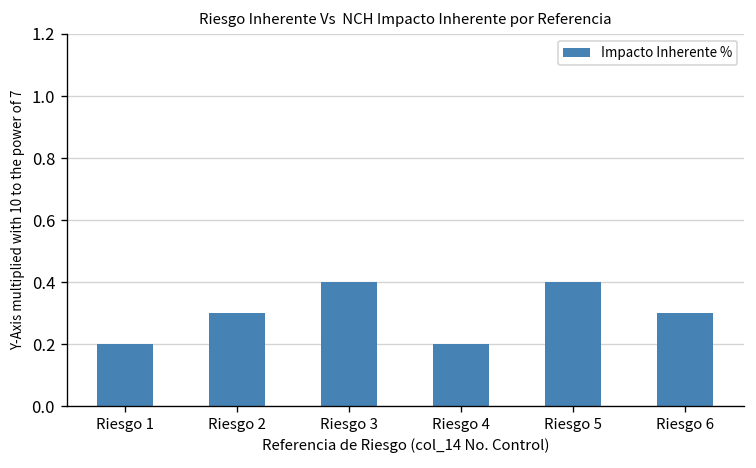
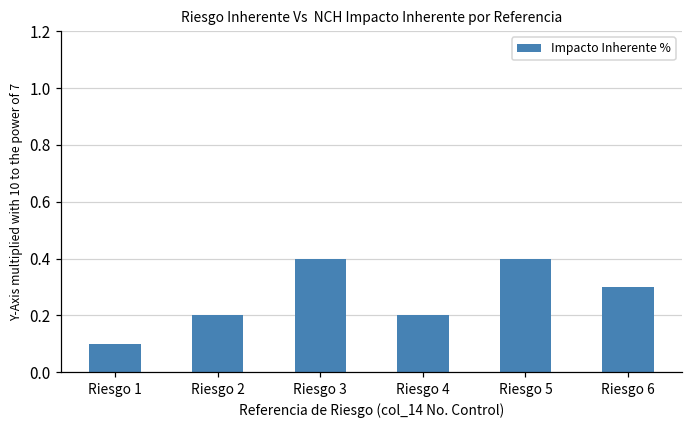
  {
-   "Riesgo 1": 0.2,
-   "Riesgo 2": 0.3,
+   "Riesgo 1": 0.1,
+   "Riesgo 2": 0.2,
    "Riesgo 3": 0.4,
    "Riesgo 4": 0.2,
    "Riesgo 5": 0.4,
    "Riesgo 6": 0.3
  }
